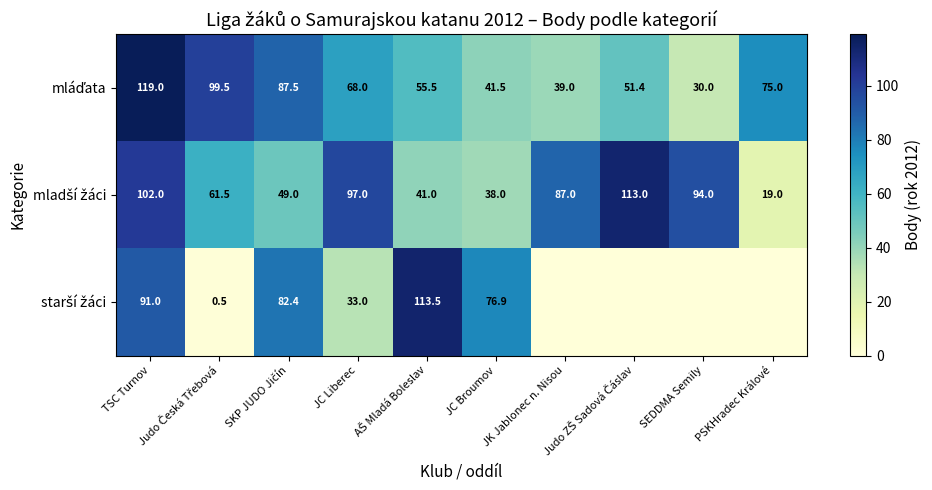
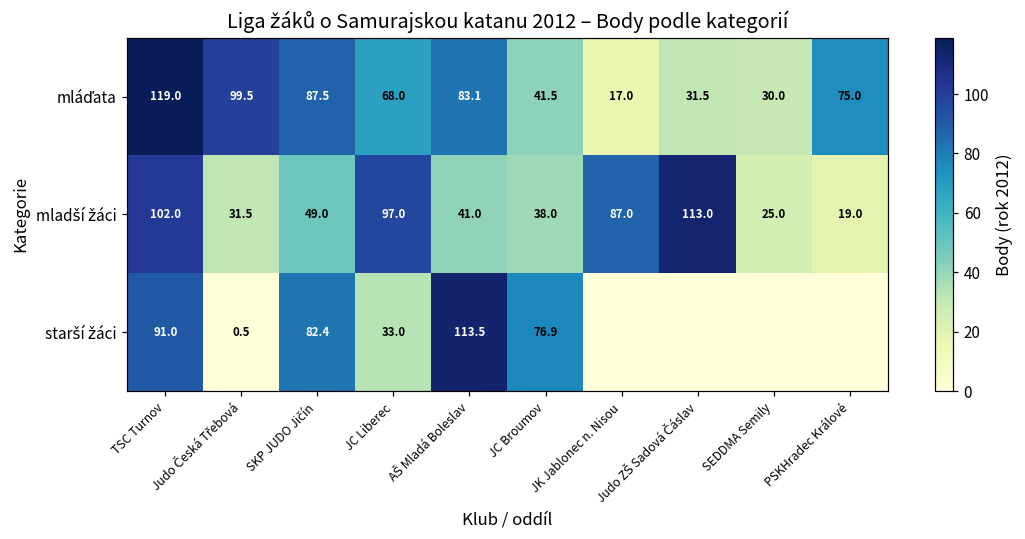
  {
    "mláďata": {
      "TSC Turnov": 119.0,
      "Judo Česká Třebová": 99.5,
      "SKP JUDO Jičín": 87.5,
      "JC Liberec": 68.0,
-     "AŠ Mladá Boleslav": 55.5,
+     "AŠ Mladá Boleslav": 83.1,
      "JC Broumov": 41.5,
-     "JK Jablonec n. Nisou": 39.0,
-     "Judo ZŠ Sadová Čáslav": 51.4,
+     "JK Jablonec n. Nisou": 17.0,
+     "Judo ZŠ Sadová Čáslav": 31.5,
      "SEDDMA Semily": 30.0,
      "PSKHradec Králové": 75.0
    },
    "mladší žáci": {
      "TSC Turnov": 102.0,
-     "Judo Česká Třebová": 61.5,
+     "Judo Česká Třebová": 31.5,
      "SKP JUDO Jičín": 49.0,
      "JC Liberec": 97.0,
      "AŠ Mladá Boleslav": 41.0,
      "JC Broumov": 38.0,
      "JK Jablonec n. Nisou": 87.0,
      "Judo ZŠ Sadová Čáslav": 113.0,
-     "SEDDMA Semily": 94.0,
+     "SEDDMA Semily": 25.0,
      "PSKHradec Králové": 19.0
    },
    "starší žáci": {
      "TSC Turnov": 91.0,
      "Judo Česká Třebová": 0.5,
      "SKP JUDO Jičín": 82.4,
      "JC Liberec": 33.0,
      "AŠ Mladá Boleslav": 113.5,
      "JC Broumov": 76.9
    }
  }
